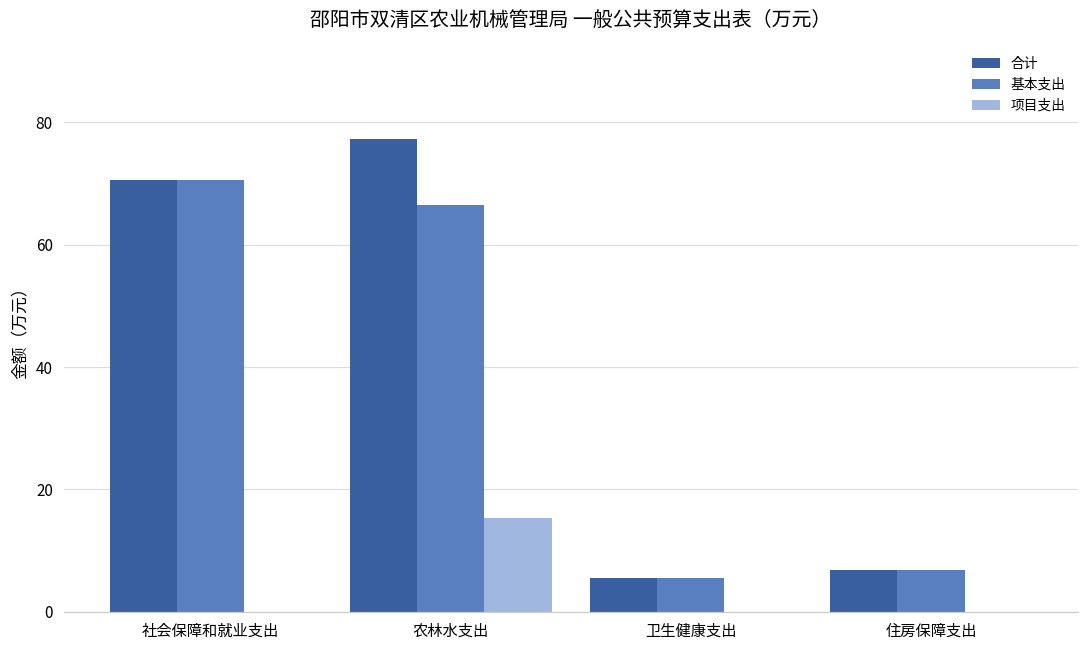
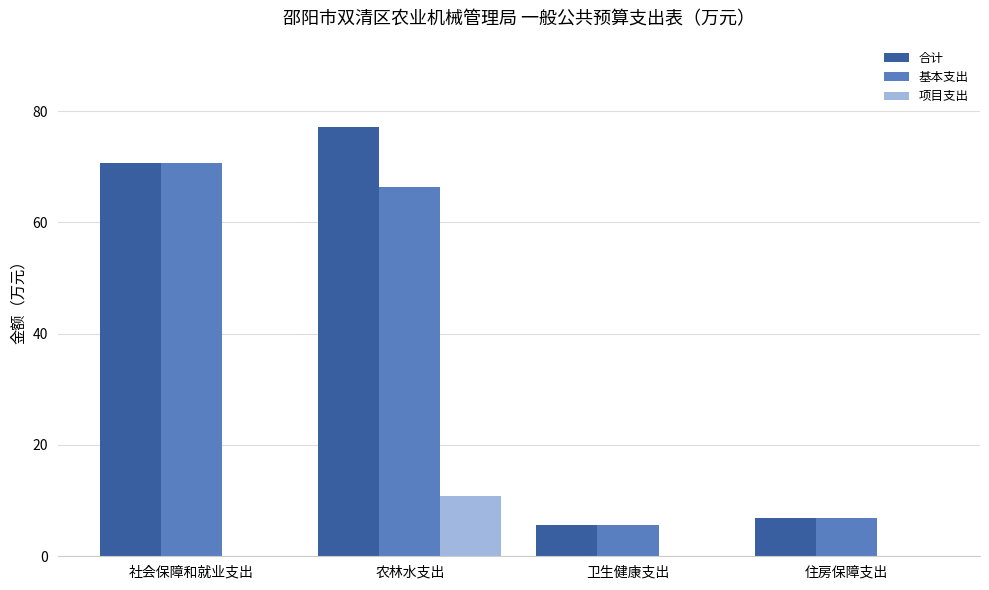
  {
    "项目支出": {
      "社会保障和就业支出": 0,
-     "农林水支出": 15,
+     "农林水支出": 11,
      "卫生健康支出": 0,
      "住房保障支出": 0
    }
  }
